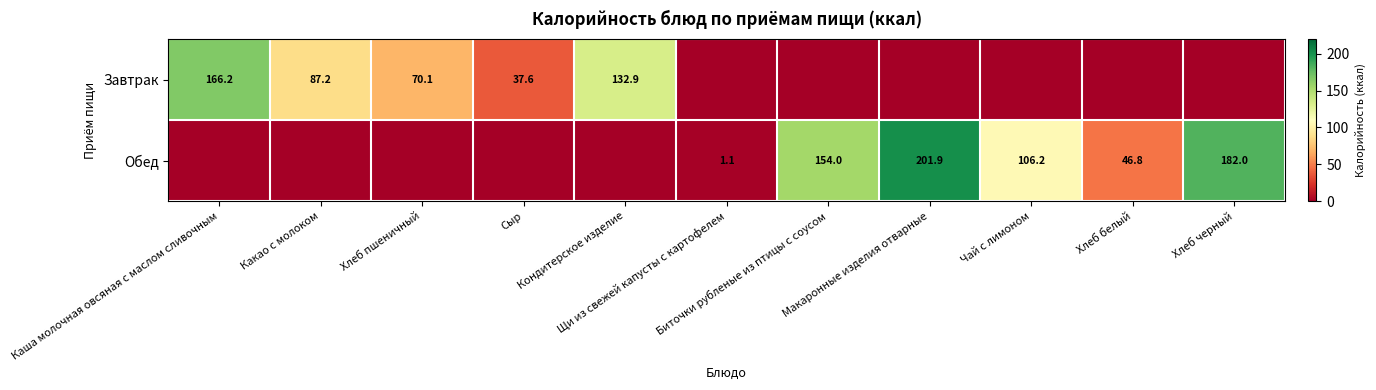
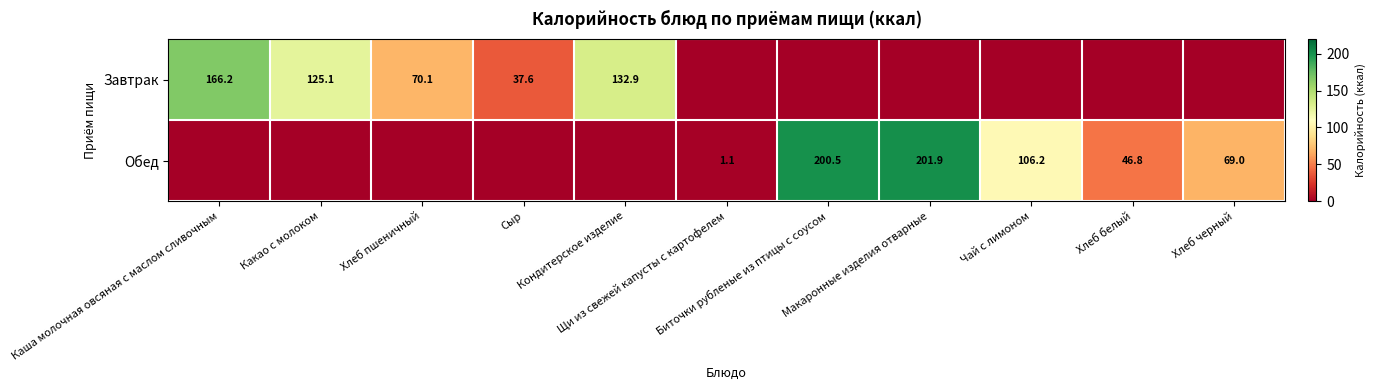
  {
    "Завтрак": {
      "Каша молочная овсяная с маслом сливочным": 166.2,
-     "Какао с молоком": 87.2,
+     "Какао с молоком": 125.1,
      "Хлеб пшеничный": 70.1,
      "Сыр": 37.6,
      "Кондитерское изделие": 132.9
    },
    "Обед": {
      "Щи из свежей капусты с картофелем": 1.1,
-     "Биточки рубленые из птицы с соусом": 154.0,
+     "Биточки рубленые из птицы с соусом": 200.5,
      "Макаронные изделия отварные": 201.9,
      "Чай с лимоном": 106.2,
      "Хлеб белый": 46.8,
-     "Хлеб черный": 182.0
+     "Хлеб черный": 69.0
    }
  }
